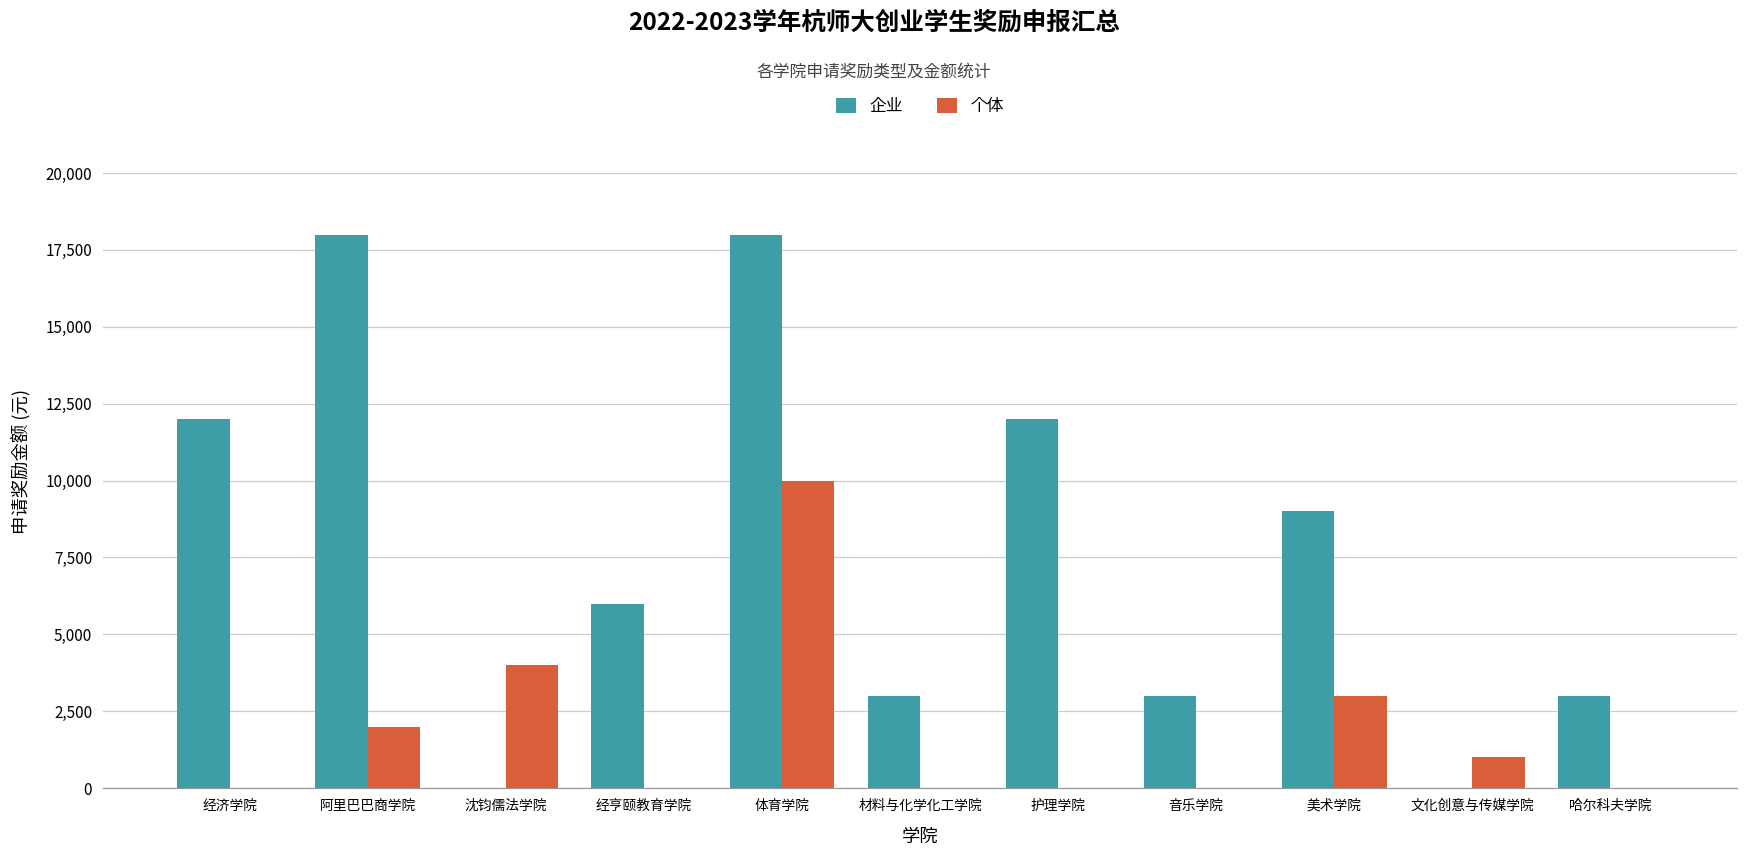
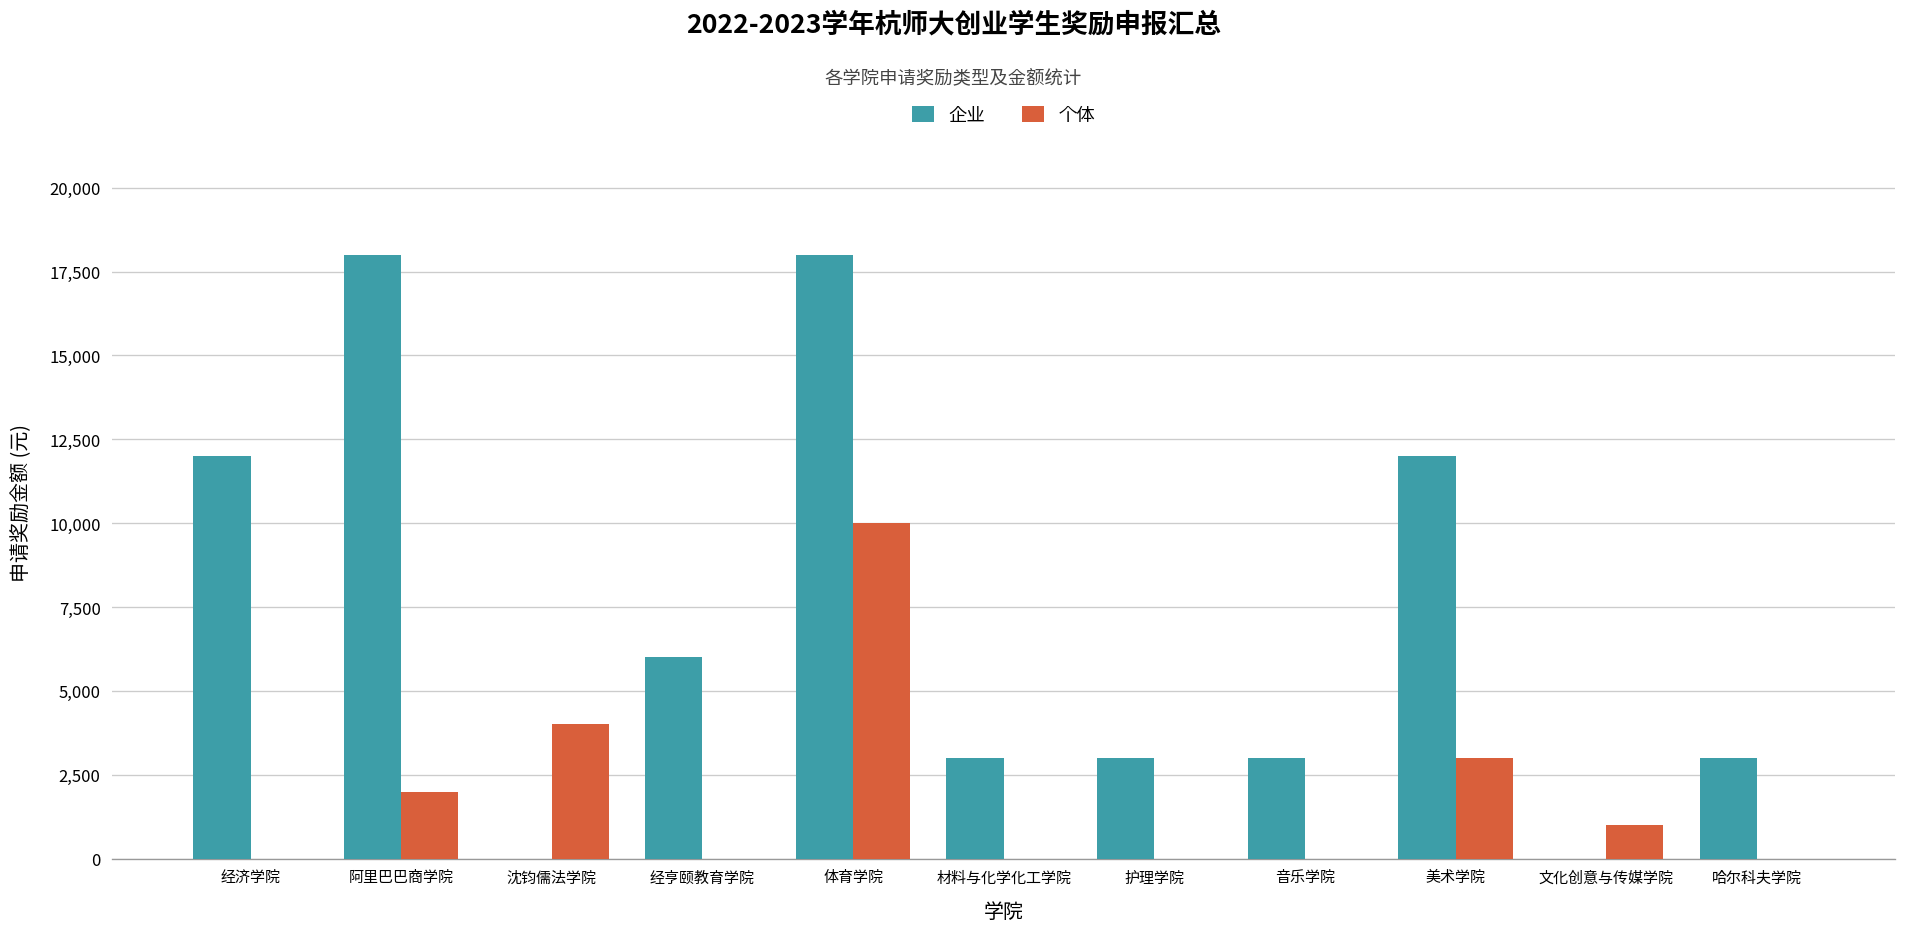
  {
    "企业": {
      "经济学院": "12,000",
      "阿里巴巴商学院": "18,000",
      "沈钧儒法学院": "0",
      "经亨颐教育学院": "6,000",
      "体育学院": "18,000",
      "材料与化学化工学院": "3,000",
-     "护理学院": "12,000",
+     "护理学院": "3,000",
      "音乐学院": "3,000",
-     "美术学院": "9,000",
+     "美术学院": "12,000",
      "文化创意与传媒学院": "0",
      "哈尔科夫学院": "3,000"
    },
    "个体": {
      "经济学院": "0",
      "阿里巴巴商学院": "2,000",
      "沈钧儒法学院": "4,000",
      "经亨颐教育学院": "0",
      "体育学院": "10,000",
      "材料与化学化工学院": "0",
      "护理学院": "0",
      "音乐学院": "0",
      "美术学院": "3,000",
      "文化创意与传媒学院": "1,000",
      "哈尔科夫学院": "0"
    }
  }
